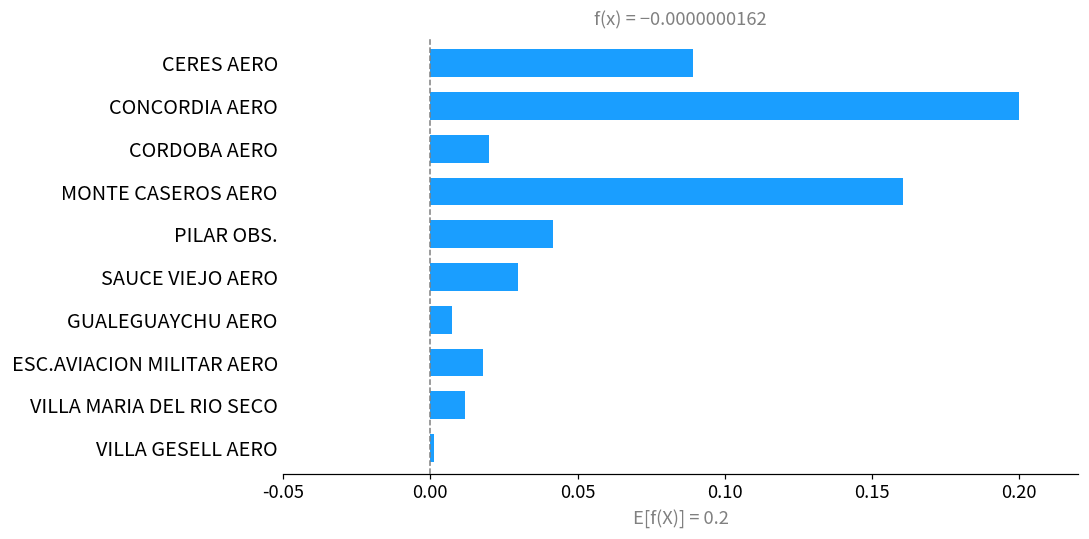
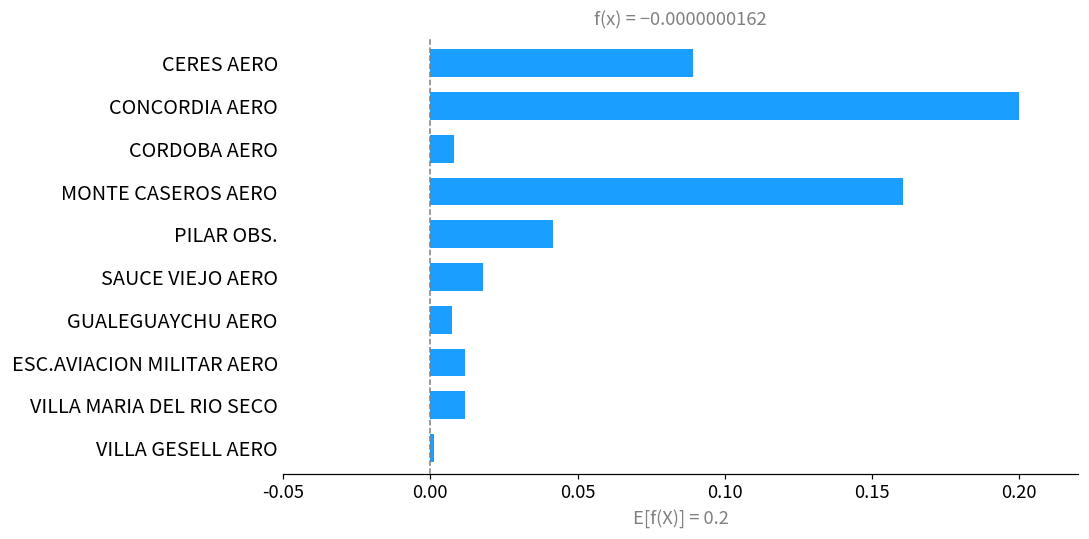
  {
    "CERES AERO": 0.089,
    "CONCORDIA AERO": 0.200,
-   "CORDOBA AERO": 0.020,
+   "CORDOBA AERO": 0.008,
    "MONTE CASEROS AERO": 0.160,
    "PILAR OBS.": 0.042,
-   "SAUCE VIEJO AERO": 0.030,
+   "SAUCE VIEJO AERO": 0.018,
    "GUALEGUAYCHU AERO": 0.007,
-   "ESC.AVIACION MILITAR AERO": 0.018,
+   "ESC.AVIACION MILITAR AERO": 0.012,
    "VILLA MARIA DEL RIO SECO": 0.012,
    "VILLA GESELL AERO": 0.001
  }
